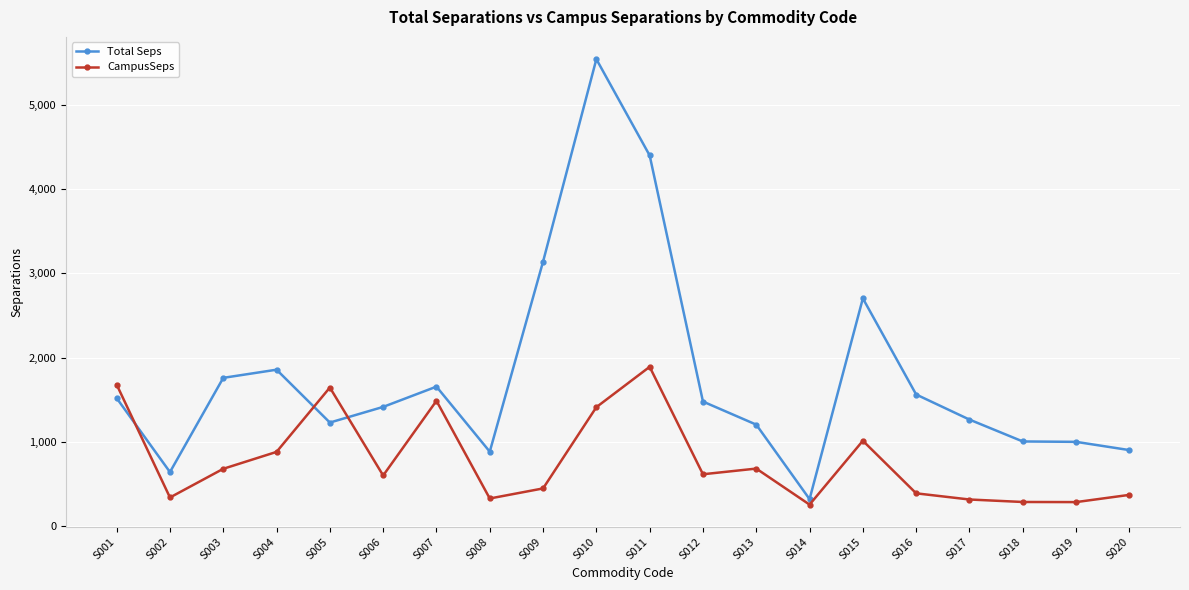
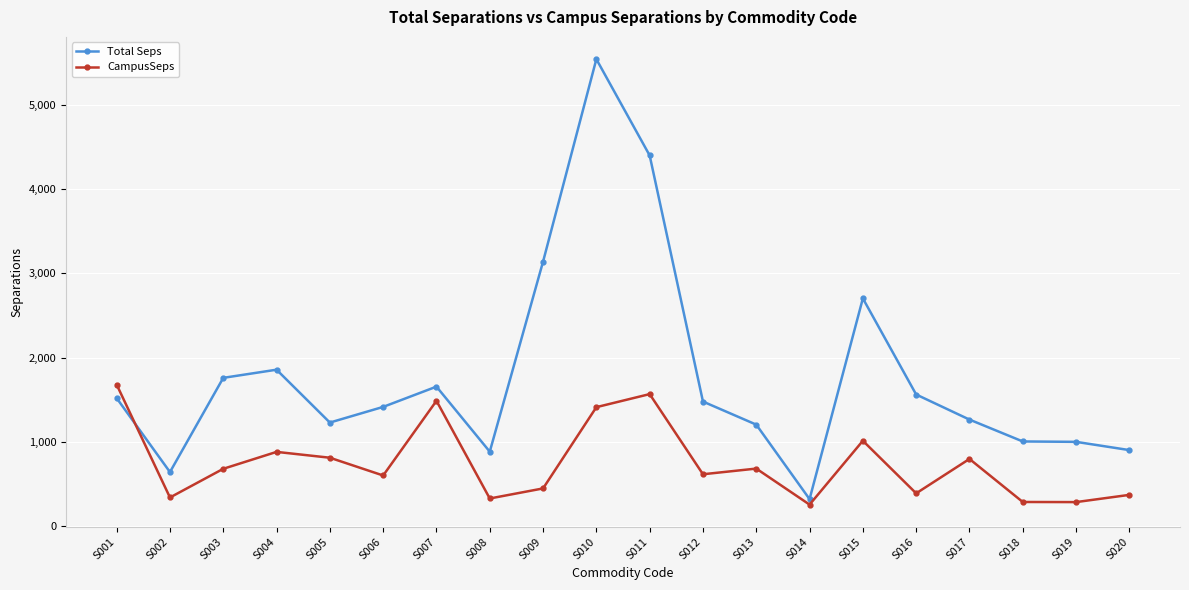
  {
    "Total Seps": {
      "S001": "1,500",
      "S002": "600",
      "S003": "1,800",
      "S004": "1,900",
      "S005": "1,200",
      "S006": "1,400",
      "S007": "1,700",
      "S008": "900",
      "S009": "3,100",
      "S010": "5,500",
      "S011": "4,400",
      "S012": "1,500",
      "S013": "1,200",
      "S014": "300",
      "S015": "2,700",
      "S016": "1,600",
      "S017": "1,300",
      "S018": "1,000",
      "S019": "1,000",
      "S020": "900"
    },
    "CampusSeps": {
      "S001": "1,700",
      "S002": "300",
      "S003": "700",
      "S004": "900",
-     "S005": "1,600",
+     "S005": "800",
      "S006": "600",
      "S007": "1,500",
      "S008": "300",
      "S009": "400",
      "S010": "1,400",
-     "S011": "1,900",
+     "S011": "1,600",
      "S012": "600",
      "S013": "700",
      "S014": "300",
      "S015": "1,000",
      "S016": "400",
-     "S017": "300",
+     "S017": "800",
      "S018": "300",
      "S019": "300",
      "S020": "400"
    }
  }
